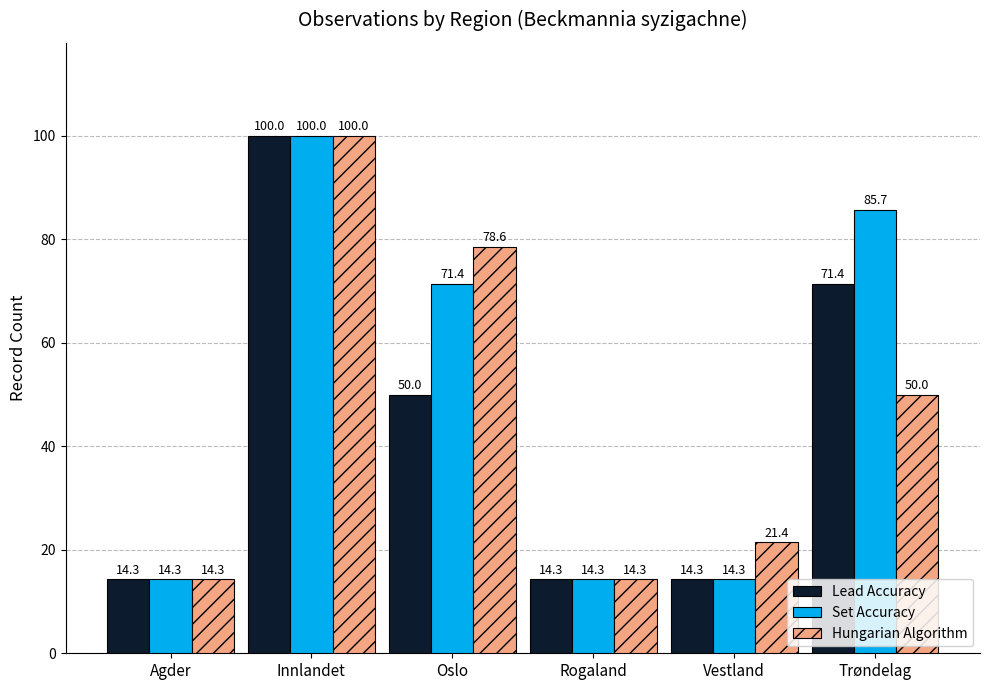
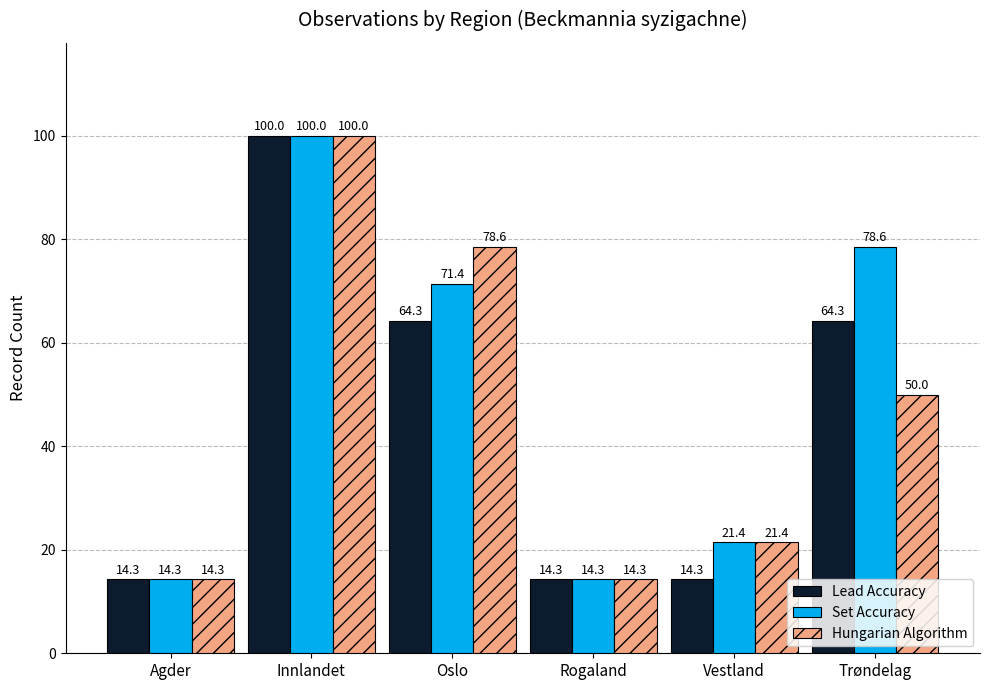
  {
    "Lead Accuracy": {
      "Agder": 14.3,
      "Innlandet": 100.0,
-     "Oslo": 50.0,
+     "Oslo": 64.3,
      "Rogaland": 14.3,
      "Vestland": 14.3,
-     "Trøndelag": 71.4
+     "Trøndelag": 64.3
    },
    "Set Accuracy": {
      "Agder": 14.3,
      "Innlandet": 100.0,
      "Oslo": 71.4,
      "Rogaland": 14.3,
-     "Vestland": 14.3,
-     "Trøndelag": 85.7
+     "Vestland": 21.4,
+     "Trøndelag": 78.6
    },
    "Hungarian Algorithm": {
      "Agder": 14.3,
      "Innlandet": 100.0,
      "Oslo": 78.6,
      "Rogaland": 14.3,
      "Vestland": 21.4,
      "Trøndelag": 50.0
    }
  }
